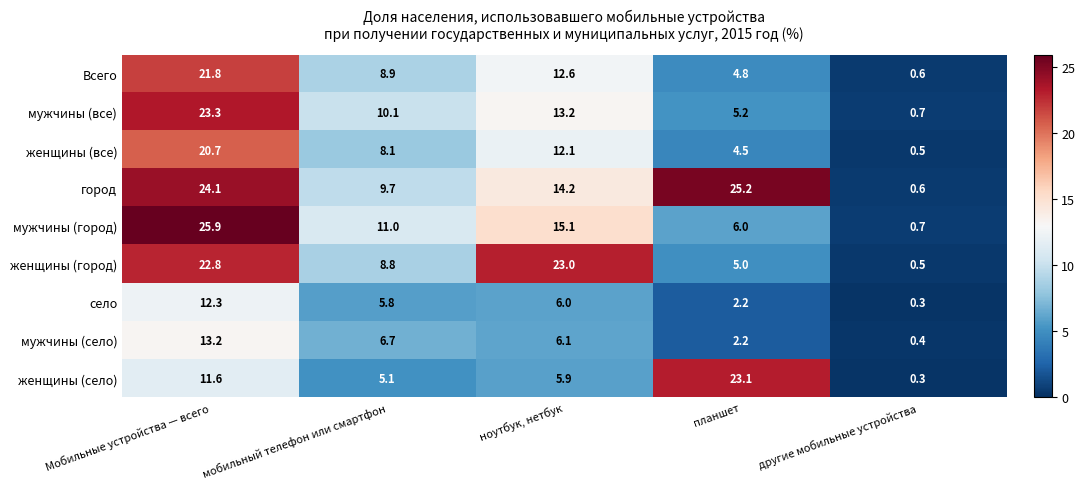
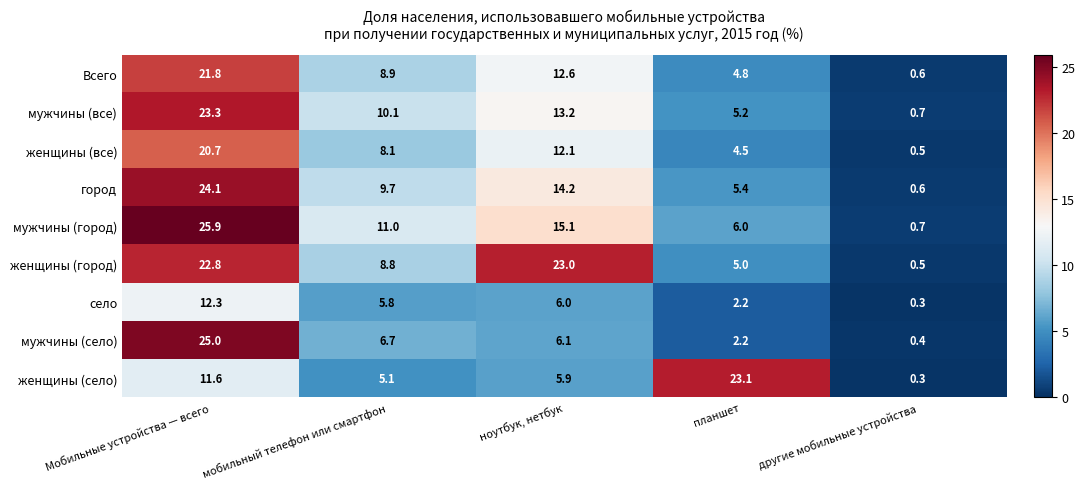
  {
    "Всего": {
      "Мобильные устройства — всего": 21.8,
      "мобильный телефон или смартфон": 8.9,
      "ноутбук, нетбук": 12.6,
      "планшет": 4.8,
      "другие мобильные устройства": 0.6
    },
    "мужчины (все)": {
      "Мобильные устройства — всего": 23.3,
      "мобильный телефон или смартфон": 10.1,
      "ноутбук, нетбук": 13.2,
      "планшет": 5.2,
      "другие мобильные устройства": 0.7
    },
    "женщины (все)": {
      "Мобильные устройства — всего": 20.7,
      "мобильный телефон или смартфон": 8.1,
      "ноутбук, нетбук": 12.1,
      "планшет": 4.5,
      "другие мобильные устройства": 0.5
    },
    "город": {
      "Мобильные устройства — всего": 24.1,
      "мобильный телефон или смартфон": 9.7,
      "ноутбук, нетбук": 14.2,
-     "планшет": 25.2,
+     "планшет": 5.4,
      "другие мобильные устройства": 0.6
    },
    "мужчины (город)": {
      "Мобильные устройства — всего": 25.9,
      "мобильный телефон или смартфон": 11.0,
      "ноутбук, нетбук": 15.1,
      "планшет": 6.0,
      "другие мобильные устройства": 0.7
    },
    "женщины (город)": {
      "Мобильные устройства — всего": 22.8,
      "мобильный телефон или смартфон": 8.8,
      "ноутбук, нетбук": 23.0,
      "планшет": 5.0,
      "другие мобильные устройства": 0.5
    },
    "село": {
      "Мобильные устройства — всего": 12.3,
      "мобильный телефон или смартфон": 5.8,
      "ноутбук, нетбук": 6.0,
      "планшет": 2.2,
      "другие мобильные устройства": 0.3
    },
    "мужчины (село)": {
-     "Мобильные устройства — всего": 13.2,
+     "Мобильные устройства — всего": 25.0,
      "мобильный телефон или смартфон": 6.7,
      "ноутбук, нетбук": 6.1,
      "планшет": 2.2,
      "другие мобильные устройства": 0.4
    },
    "женщины (село)": {
      "Мобильные устройства — всего": 11.6,
      "мобильный телефон или смартфон": 5.1,
      "ноутбук, нетбук": 5.9,
      "планшет": 23.1,
      "другие мобильные устройства": 0.3
    }
  }
